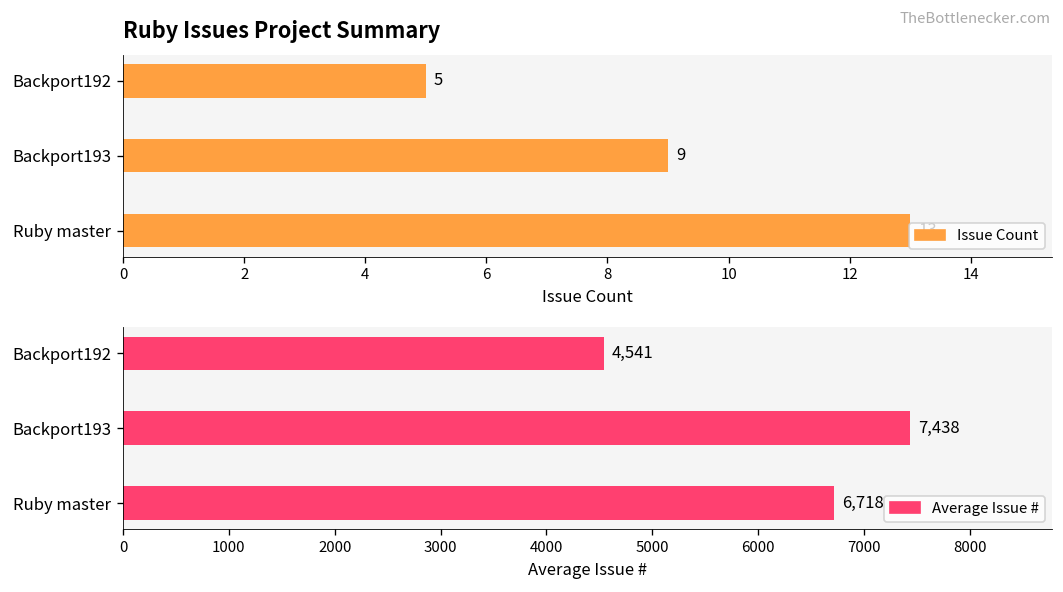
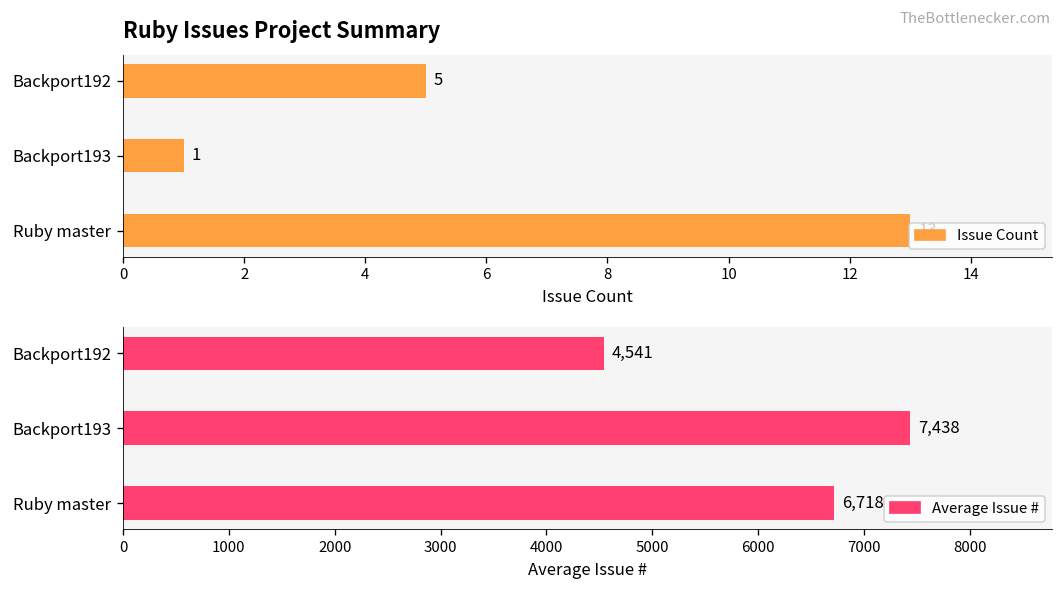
  {
    "Ruby Issues Project Summary": {
      "Backport192": 5,
-     "Backport193": 9
+     "Backport193": 1
    }
  }
